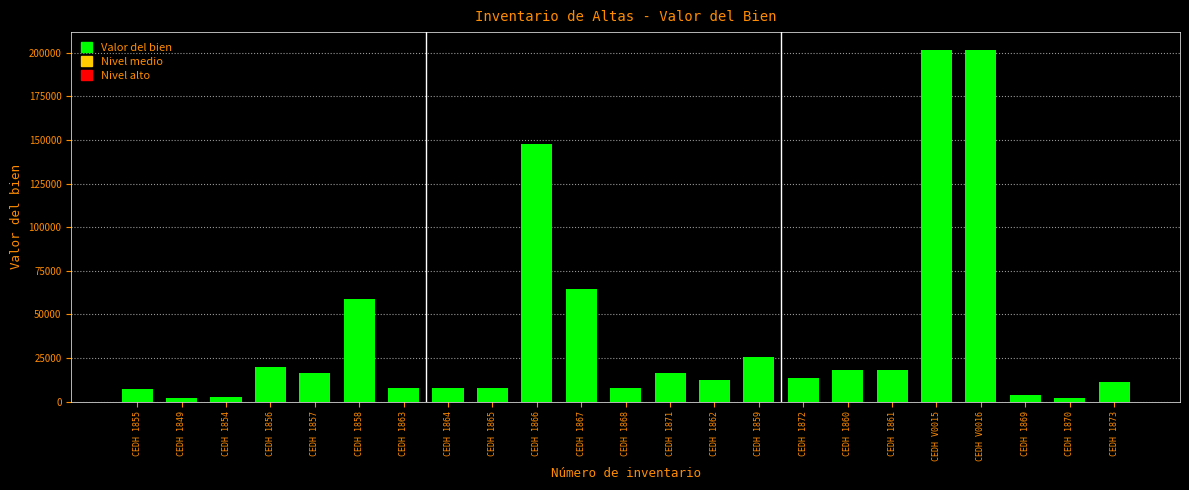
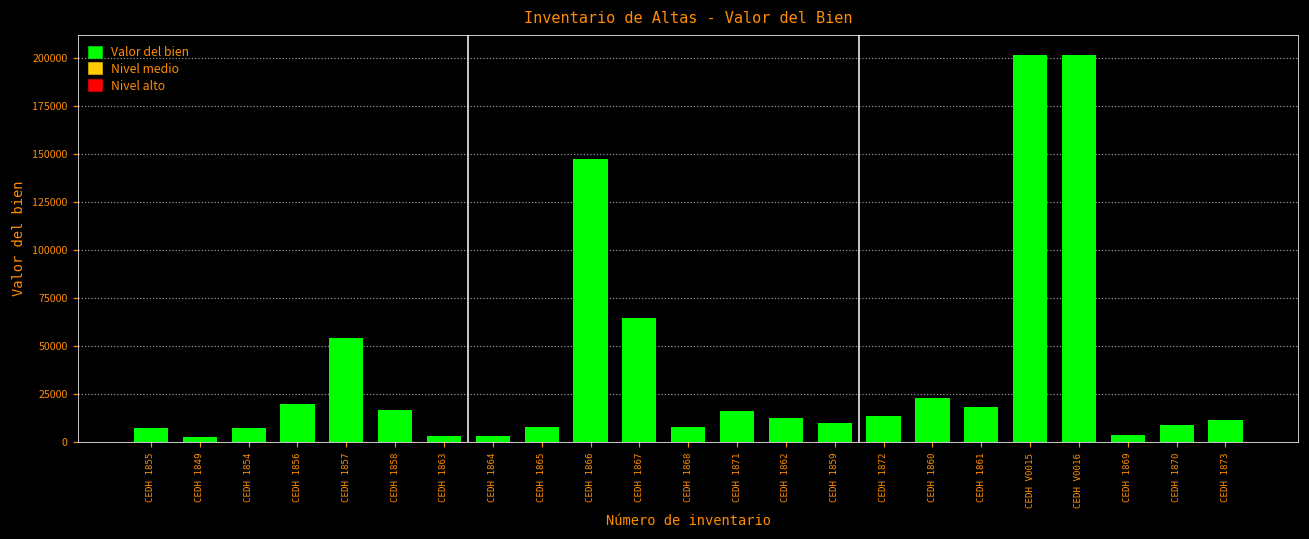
  {
    "CEDH 1855": 7000,
    "CEDH 1849": 2000,
-   "CEDH 1854": 2000,
+   "CEDH 1854": 7000,
    "CEDH 1856": 20000,
-   "CEDH 1857": 17000,
-   "CEDH 1858": 59000,
-   "CEDH 1863": 8000,
-   "CEDH 1864": 8000,
+   "CEDH 1857": 54000,
+   "CEDH 1858": 17000,
+   "CEDH 1863": 3000,
+   "CEDH 1864": 3000,
    "CEDH 1865": 8000,
    "CEDH 1866": 147000,
    "CEDH 1867": 65000,
    "CEDH 1868": 8000,
    "CEDH 1871": 16000,
    "CEDH 1862": 12000,
-   "CEDH 1859": 26000,
+   "CEDH 1859": 10000,
    "CEDH 1872": 13000,
-   "CEDH 1860": 18000,
+   "CEDH 1860": 23000,
    "CEDH 1861": 18000,
    "CEDH V0015": 202000,
    "CEDH V0016": 202000,
    "CEDH 1869": 4000,
-   "CEDH 1870": 2000,
+   "CEDH 1870": 9000,
    "CEDH 1873": 11000
  }
